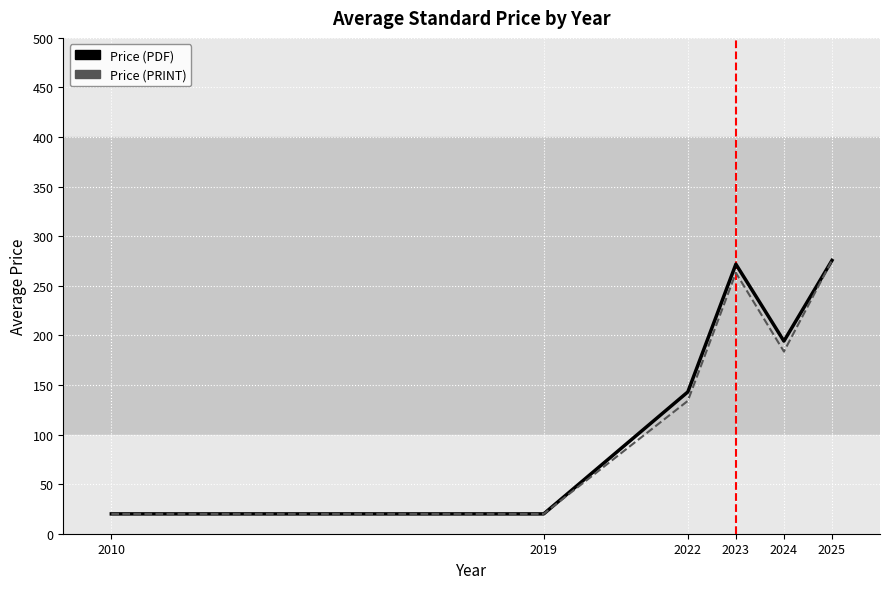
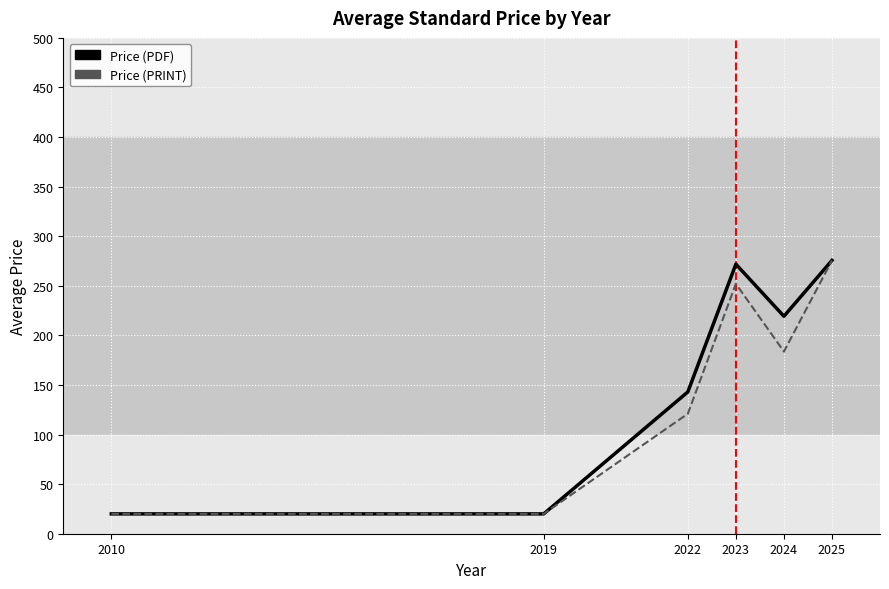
  {
    "Price (PDF)": {
      "2022": 140,
      "2023": 270,
-     "2024": 190
+     "2024": 220
    },
    "Price (PRINT)": {
-     "2022": 130,
-     "2023": 260,
+     "2022": 120,
+     "2023": 250,
      "2024": 180
    }
  }
